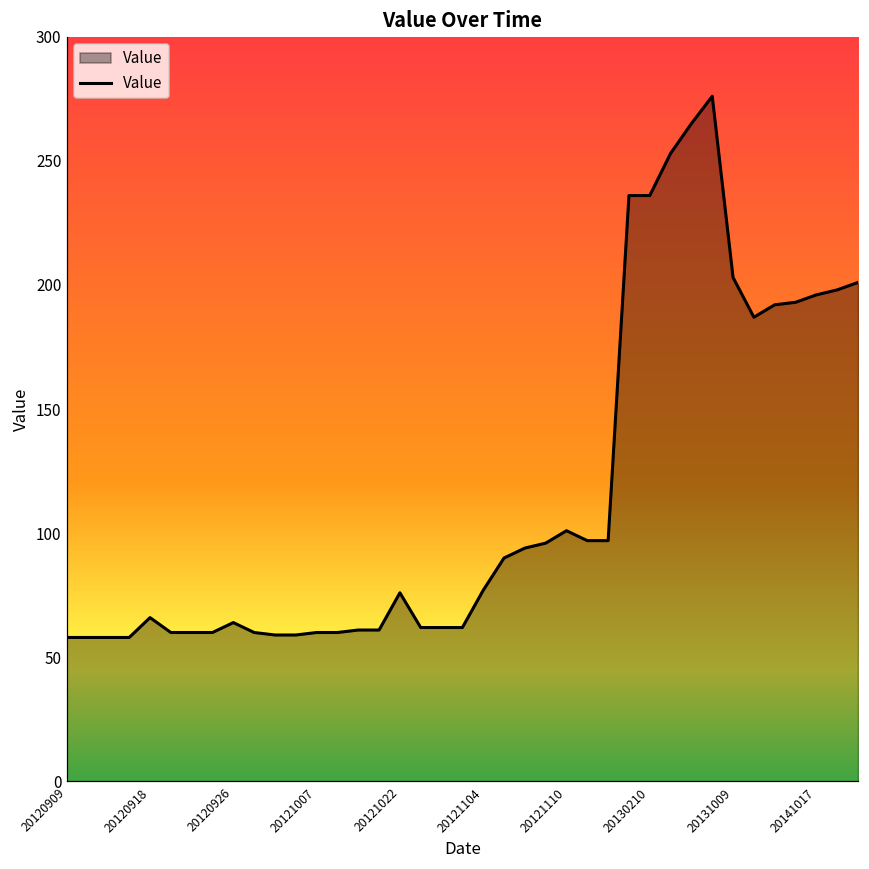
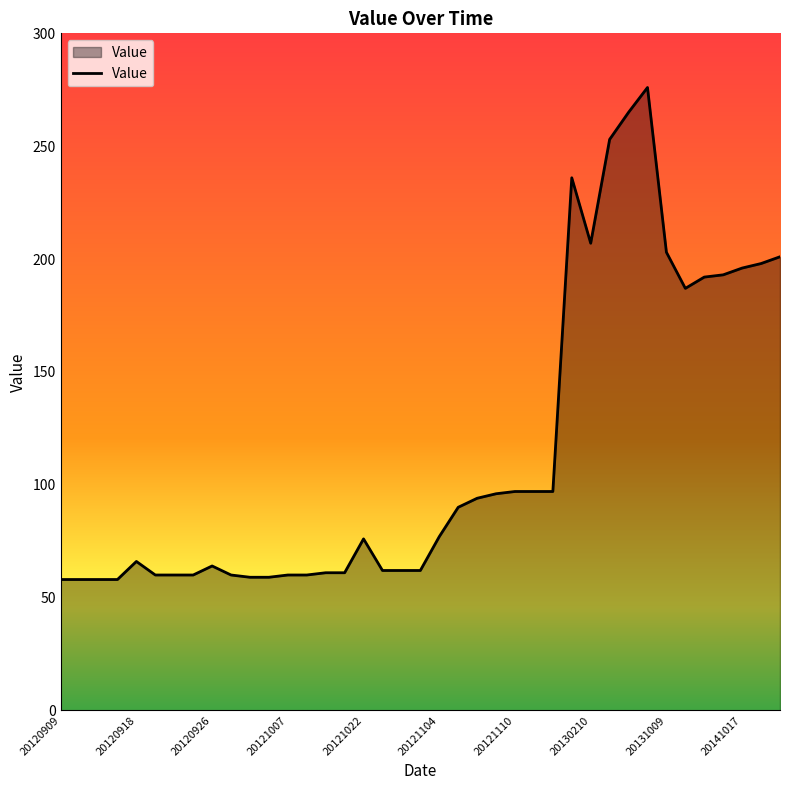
  {
    "20120909": 58,
    "20120918": 66,
    "20120926": 64,
    "20121007": 60,
    "20121022": 76,
    "20121104": 77,
-   "20121110": 101,
-   "20130210": 236,
+   "20121110": 97,
+   "20130210": 207,
    "20131009": 203,
    "20141017": 196
  }
